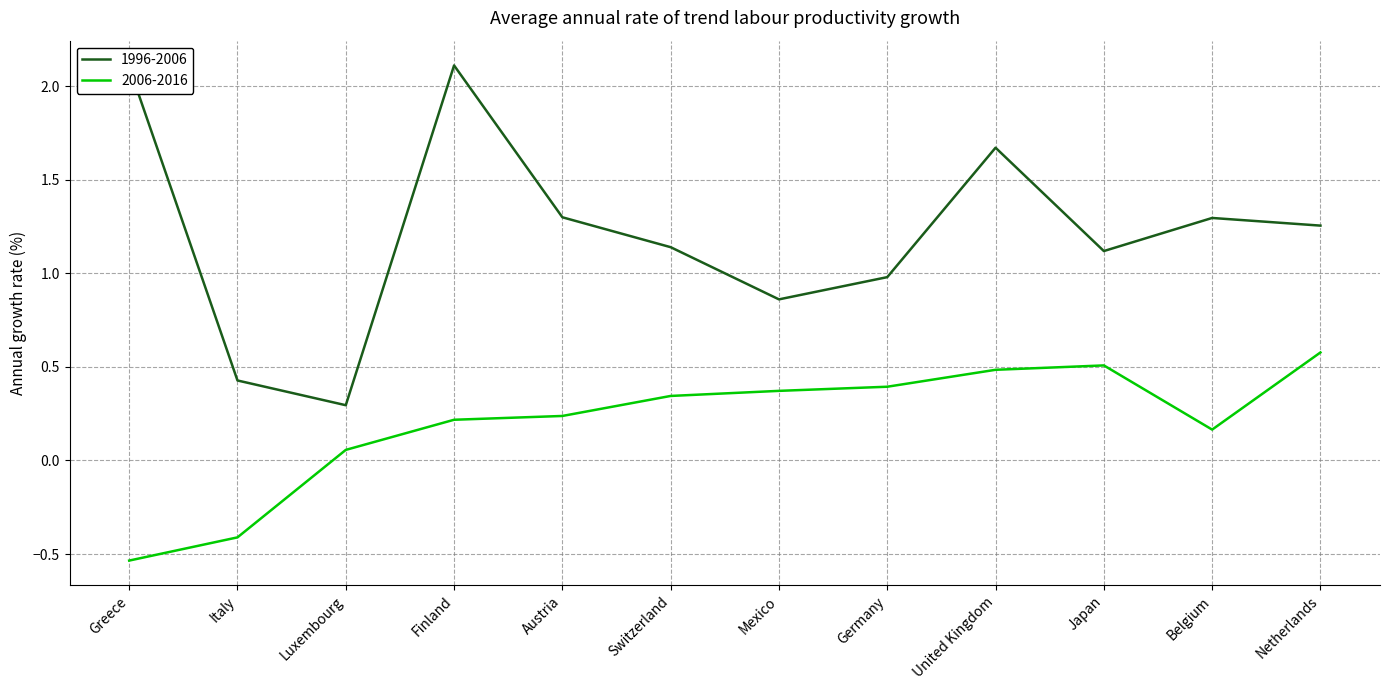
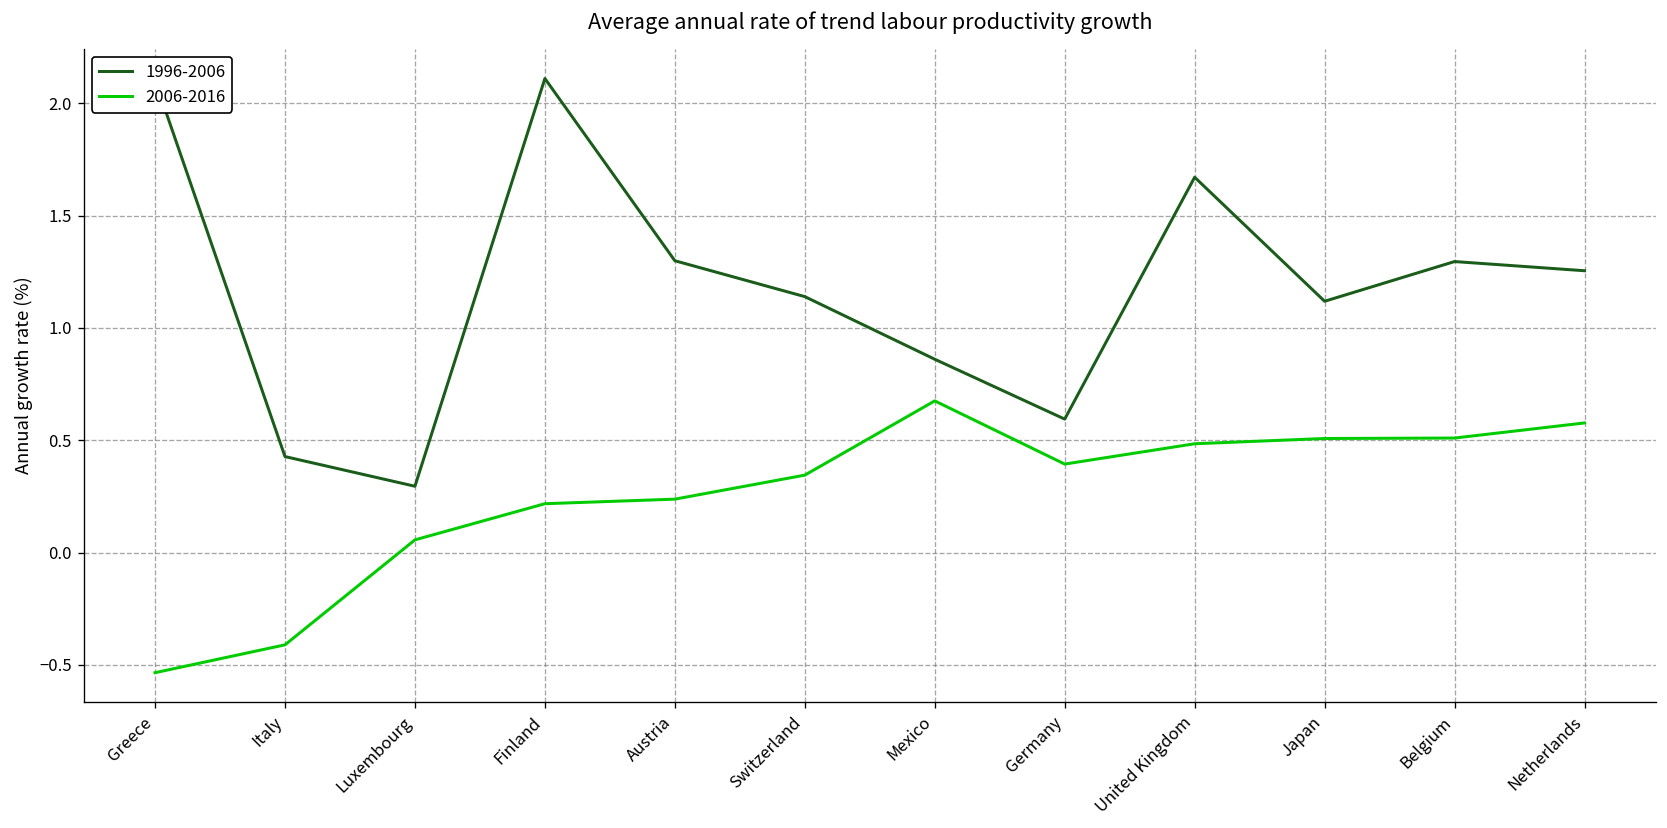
  {
    "1996-2006": {
      "Italy": 0.43,
      "Luxembourg": 0.30,
      "Finland": 2.11,
      "Austria": 1.30,
      "Switzerland": 1.14,
      "Mexico": 0.86,
-     "Germany": 0.98,
+     "Germany": 0.59,
      "United Kingdom": 1.67,
      "Japan": 1.12,
      "Belgium": 1.30,
      "Netherlands": 1.25
    },
    "2006-2016": {
      "Greece": -0.53,
      "Italy": -0.41,
      "Luxembourg": 0.06,
      "Finland": 0.22,
      "Austria": 0.24,
      "Switzerland": 0.34,
-     "Mexico": 0.37,
+     "Mexico": 0.68,
      "Germany": 0.39,
      "United Kingdom": 0.48,
      "Japan": 0.51,
-     "Belgium": 0.16,
+     "Belgium": 0.51,
      "Netherlands": 0.58
    }
  }
